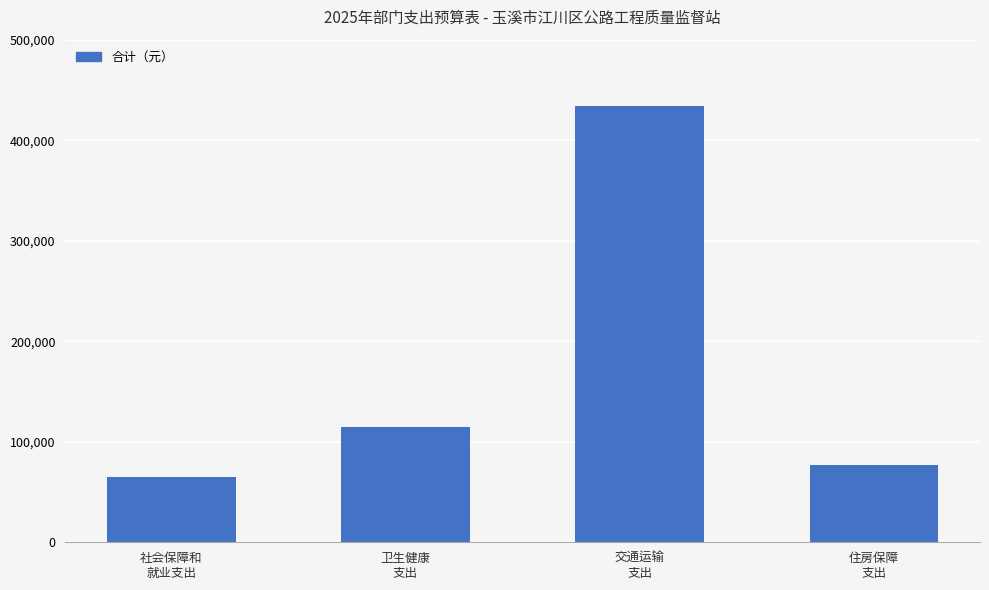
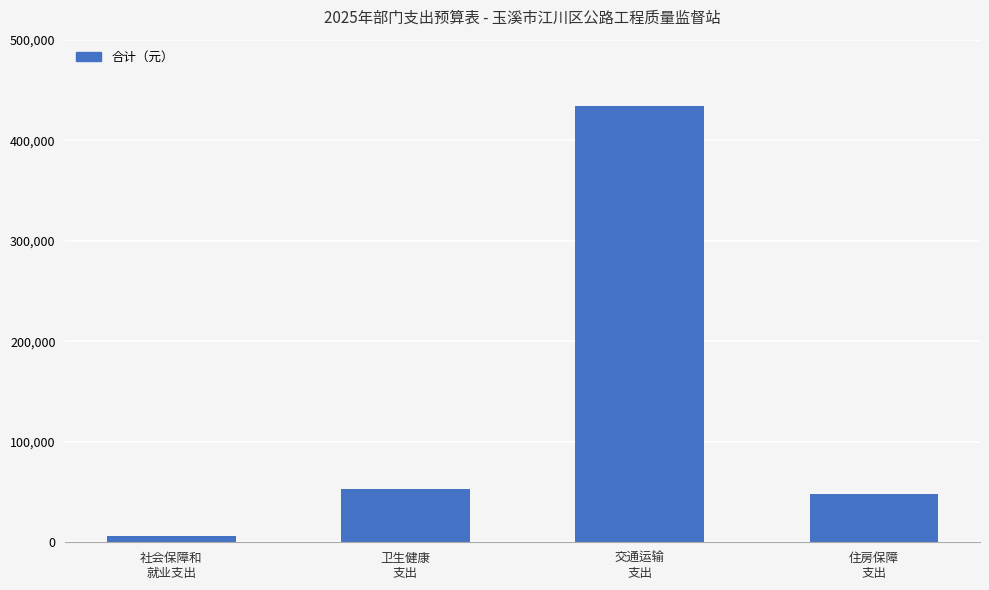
  {
-   "社会保障和 就业支出": "65,000",
-   "卫生健康 支出": "115,000",
+   "社会保障和 就业支出": "7,000",
+   "卫生健康 支出": "53,000",
    "交通运输 支出": "434,000",
-   "住房保障 支出": "77,000"
+   "住房保障 支出": "48,000"
  }
